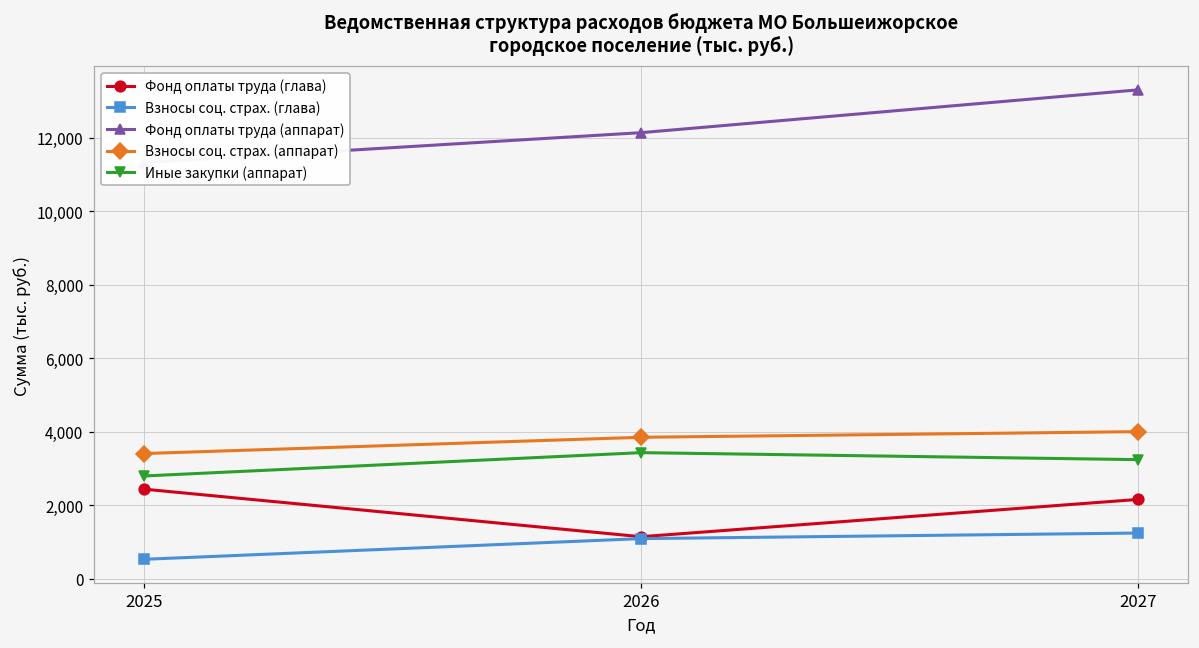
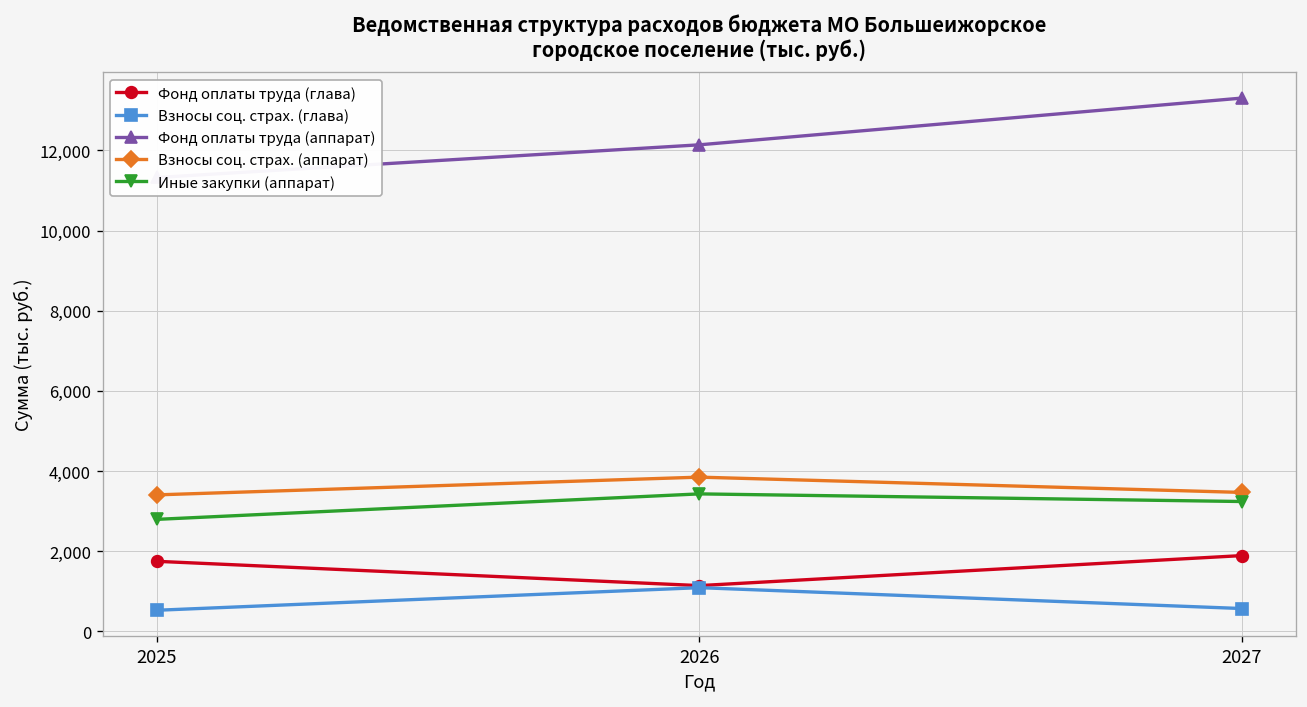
  {
    "Фонд оплаты труда (глава)": {
-     "2025": "2,400",
-     "2027": "2,200"
+     "2025": "1,700",
+     "2027": "1,900"
    },
    "Взносы соц. страх. (глава)": {
      "2025": "500",
-     "2027": "1,200"
+     "2027": "600"
    },
    "Фонд оплаты труда (аппарат)": {
      "2026": "12,100",
      "2027": "13,300"
    },
    "Взносы соц. страх. (аппарат)": {
      "2025": "3,400",
      "2026": "3,800",
-     "2027": "4,000"
+     "2027": "3,500"
    },
    "Иные закупки (аппарат)": {
      "2025": "2,800",
      "2026": "3,400",
      "2027": "3,200"
    }
  }
